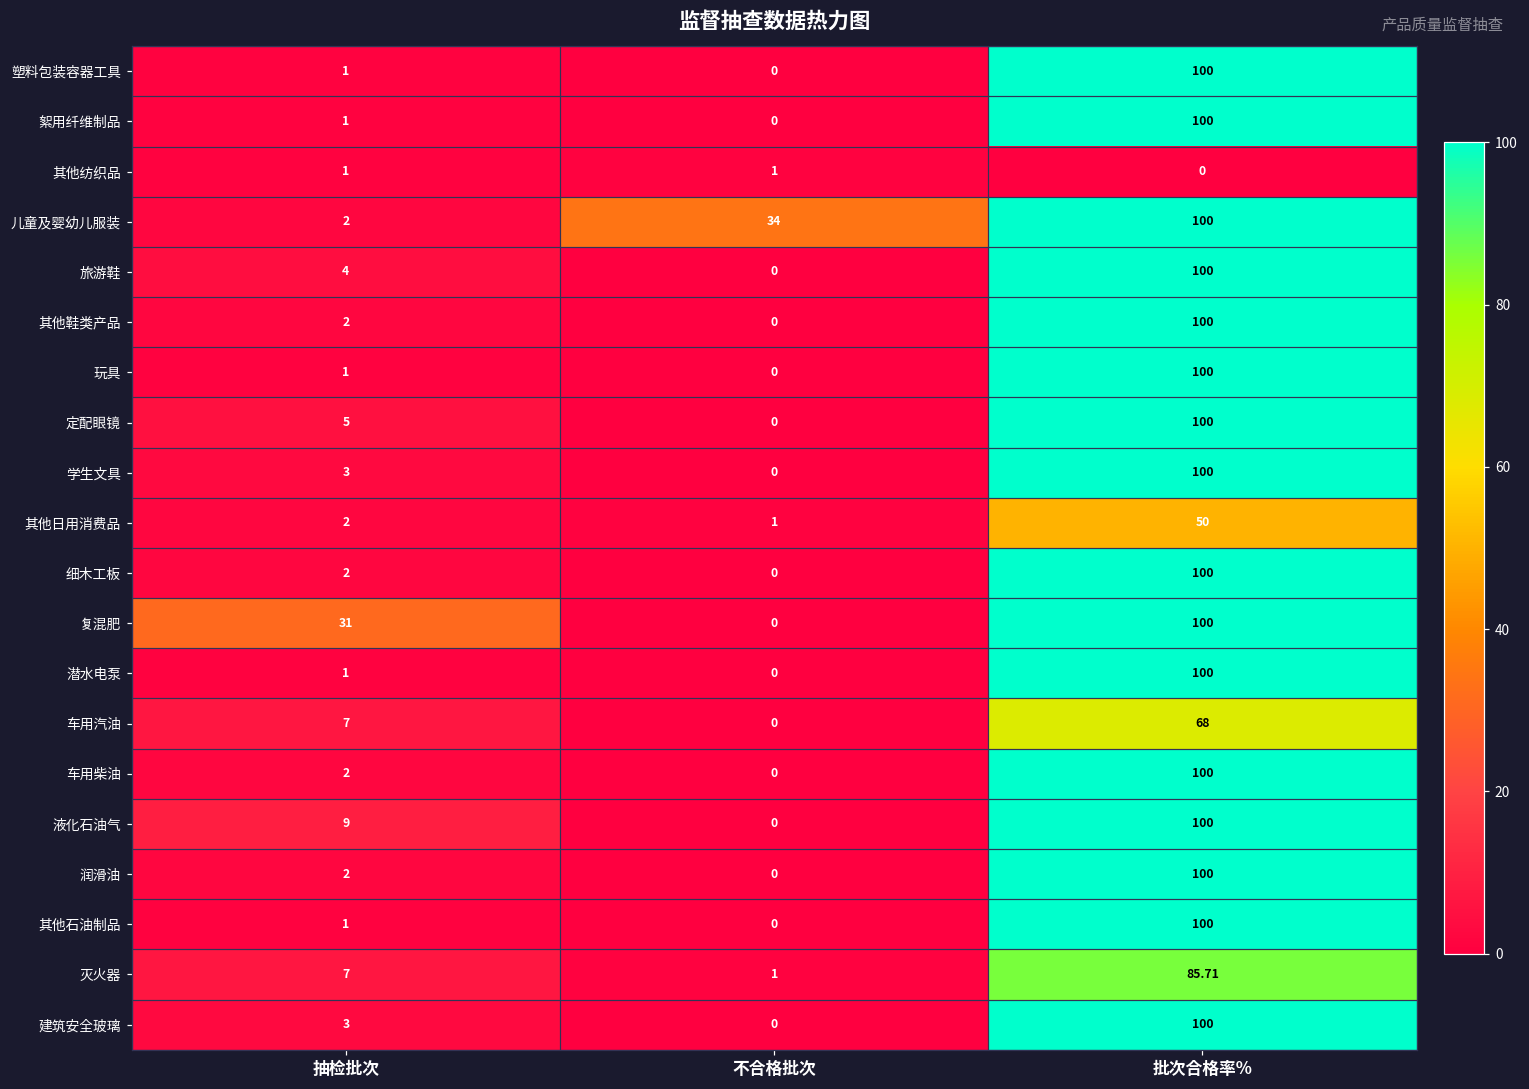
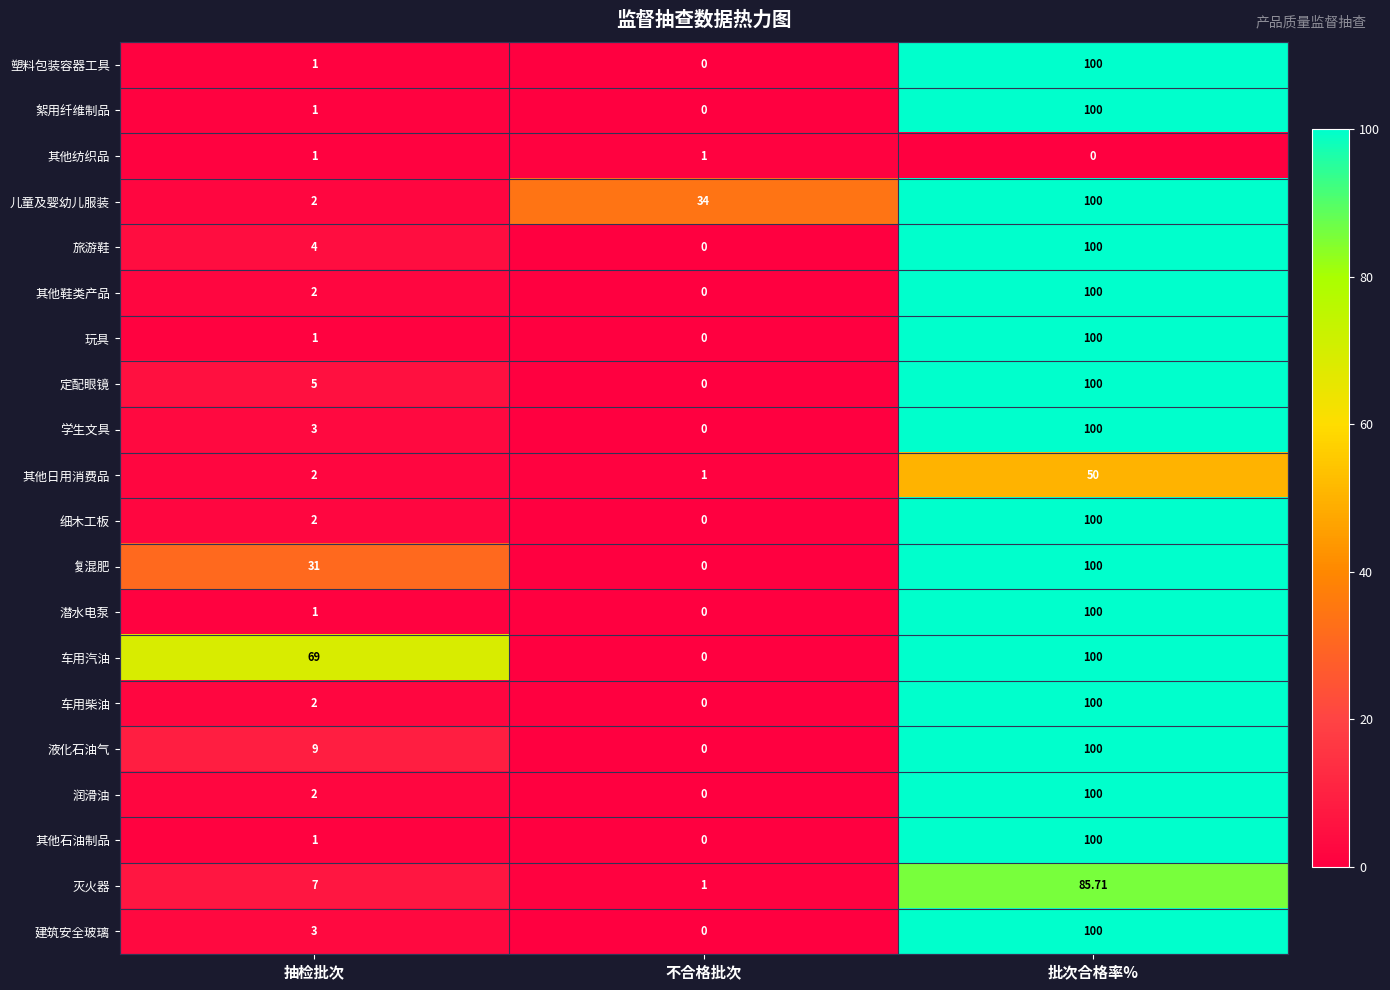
  {
    "塑料包装容器工具": {
      "抽检批次": 1,
      "不合格批次": 0,
      "批次合格率%": 100
    },
    "絮用纤维制品": {
      "抽检批次": 1,
      "不合格批次": 0,
      "批次合格率%": 100
    },
    "其他纺织品": {
      "抽检批次": 1,
      "不合格批次": 1,
      "批次合格率%": 0
    },
    "儿童及婴幼儿服装": {
      "抽检批次": 2,
      "不合格批次": 34,
      "批次合格率%": 100
    },
    "旅游鞋": {
      "抽检批次": 4,
      "不合格批次": 0,
      "批次合格率%": 100
    },
    "其他鞋类产品": {
      "抽检批次": 2,
      "不合格批次": 0,
      "批次合格率%": 100
    },
    "玩具": {
      "抽检批次": 1,
      "不合格批次": 0,
      "批次合格率%": 100
    },
    "定配眼镜": {
      "抽检批次": 5,
      "不合格批次": 0,
      "批次合格率%": 100
    },
    "学生文具": {
      "抽检批次": 3,
      "不合格批次": 0,
      "批次合格率%": 100
    },
    "其他日用消费品": {
      "抽检批次": 2,
      "不合格批次": 1,
      "批次合格率%": 50
    },
    "细木工板": {
      "抽检批次": 2,
      "不合格批次": 0,
      "批次合格率%": 100
    },
    "复混肥": {
      "抽检批次": 31,
      "不合格批次": 0,
      "批次合格率%": 100
    },
    "潜水电泵": {
      "抽检批次": 1,
      "不合格批次": 0,
      "批次合格率%": 100
    },
    "车用汽油": {
-     "抽检批次": 7,
+     "抽检批次": 69,
      "不合格批次": 0,
-     "批次合格率%": 68
+     "批次合格率%": 100
    },
    "车用柴油": {
      "抽检批次": 2,
      "不合格批次": 0,
      "批次合格率%": 100
    },
    "液化石油气": {
      "抽检批次": 9,
      "不合格批次": 0,
      "批次合格率%": 100
    },
    "润滑油": {
      "抽检批次": 2,
      "不合格批次": 0,
      "批次合格率%": 100
    },
    "其他石油制品": {
      "抽检批次": 1,
      "不合格批次": 0,
      "批次合格率%": 100
    },
    "灭火器": {
      "抽检批次": 7,
      "不合格批次": 1,
      "批次合格率%": 85.71
    },
    "建筑安全玻璃": {
      "抽检批次": 3,
      "不合格批次": 0,
      "批次合格率%": 100
    }
  }
